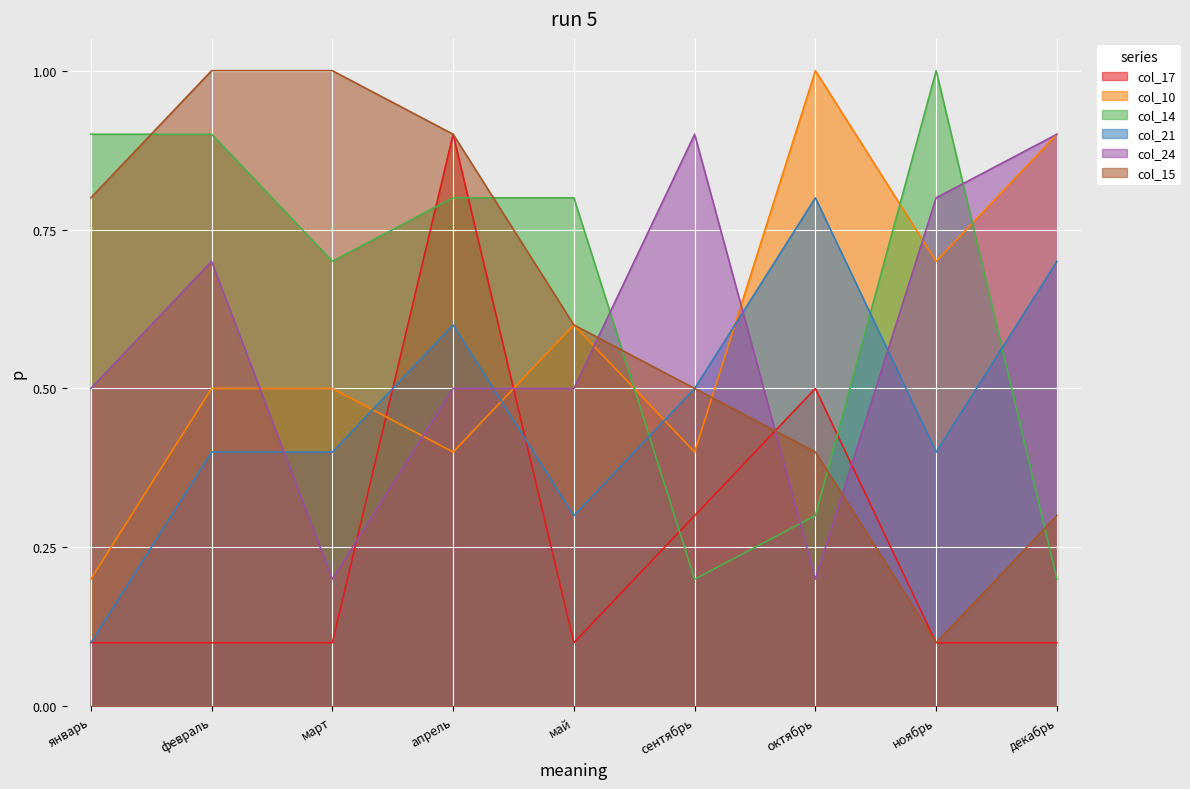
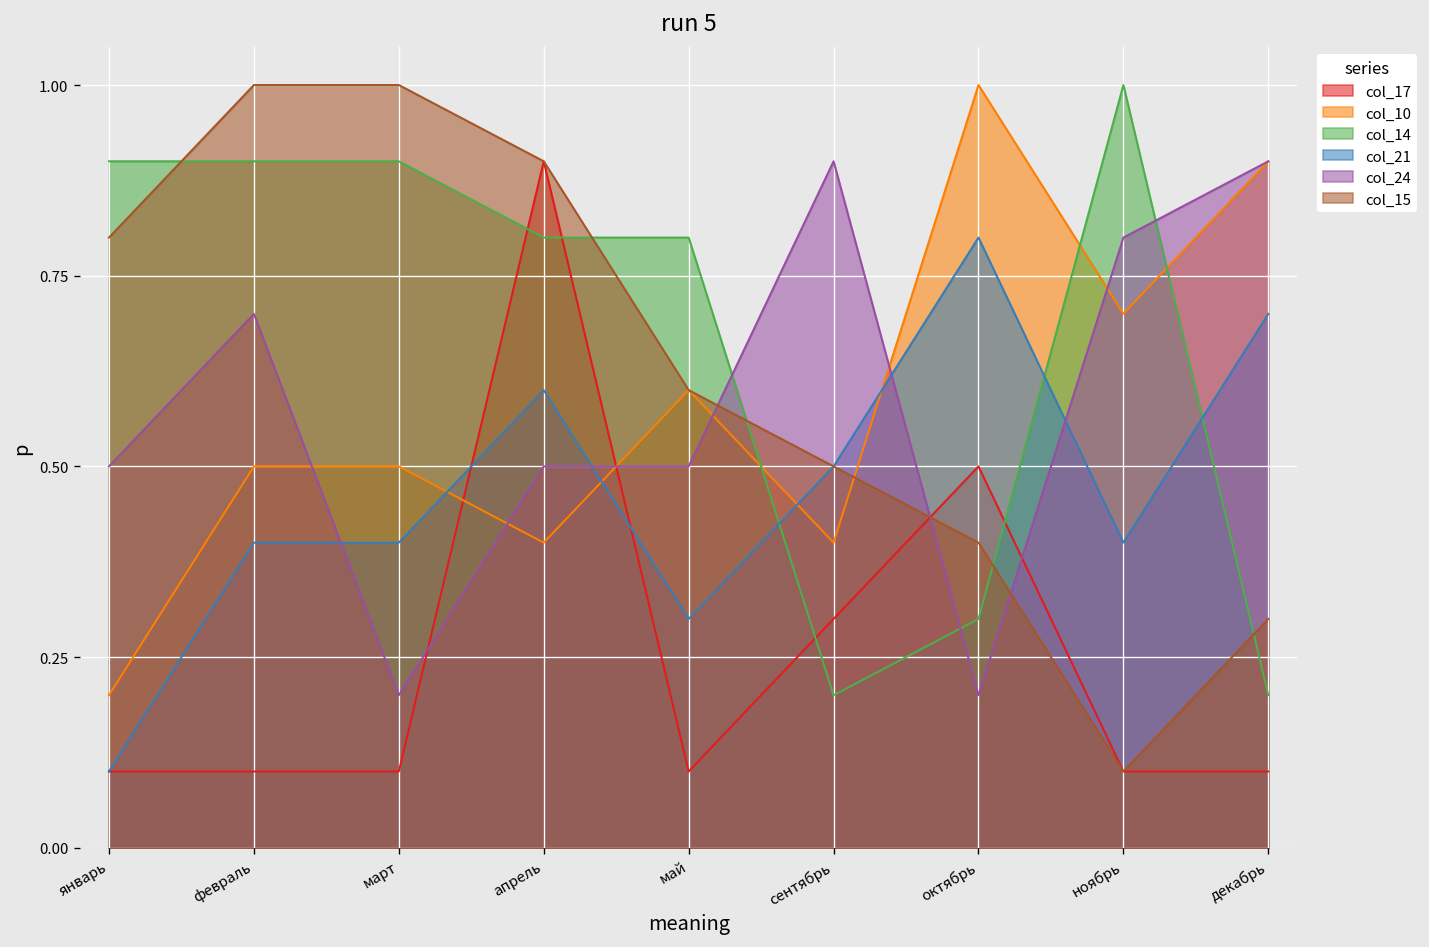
  {
    "col_17": {
      "февраль": 0.10,
      "март": 0.10,
      "май": 0.10,
      "сентябрь": 0.30,
      "октябрь": 0.50,
      "декабрь": 0.10
    },
    "col_10": {
      "январь": 0.20,
      "февраль": 0.50,
      "март": 0.50,
      "апрель": 0.40,
      "сентябрь": 0.40,
      "октябрь": 1.00,
      "ноябрь": 0.70
    },
    "col_14": {
      "январь": 0.90,
      "февраль": 0.90,
-     "март": 0.70,
+     "март": 0.90,
      "апрель": 0.80,
      "май": 0.80,
      "сентябрь": 0.20,
      "октябрь": 0.30,
      "ноябрь": 1.00,
      "декабрь": 0.20
    },
    "col_21": {
      "февраль": 0.40,
      "март": 0.40,
      "апрель": 0.60,
      "май": 0.30,
      "октябрь": 0.80,
      "ноябрь": 0.40,
      "декабрь": 0.70
    },
    "col_24": {
      "январь": 0.50,
      "февраль": 0.70,
      "март": 0.20,
      "апрель": 0.50,
      "май": 0.50,
      "сентябрь": 0.90,
      "октябрь": 0.20,
      "ноябрь": 0.80
    },
    "col_15": {
      "январь": 0.80,
      "февраль": 1.00,
      "март": 1.00,
      "октябрь": 0.40,
      "декабрь": 0.30
    }
  }
